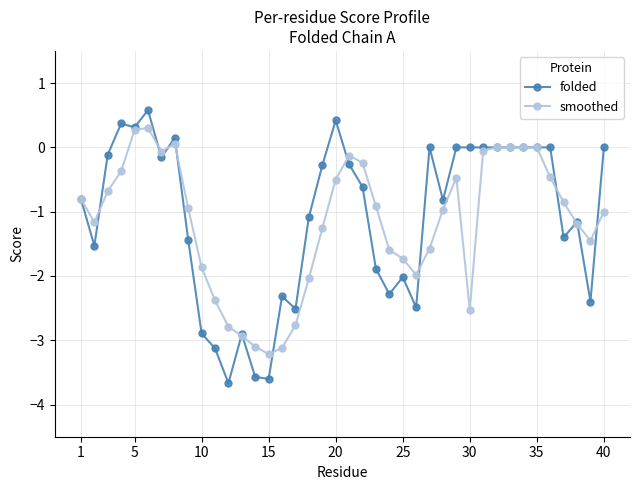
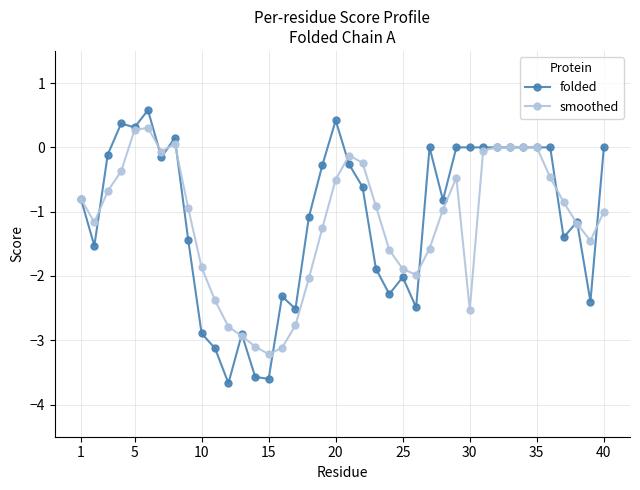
  {
    "folded": {
      "5": 0.3,
      "10": -2.9,
      "15": -3.6,
      "20": 0.4,
      "25": -2.0,
      "30": 0.0,
      "40": 0.0
    },
    "smoothed": {
      "5": 0.3,
      "10": -1.9,
      "15": -3.2,
      "20": -0.5,
-     "25": -1.7,
+     "25": -1.9,
      "30": -2.5,
      "40": -1.0
    }
  }
